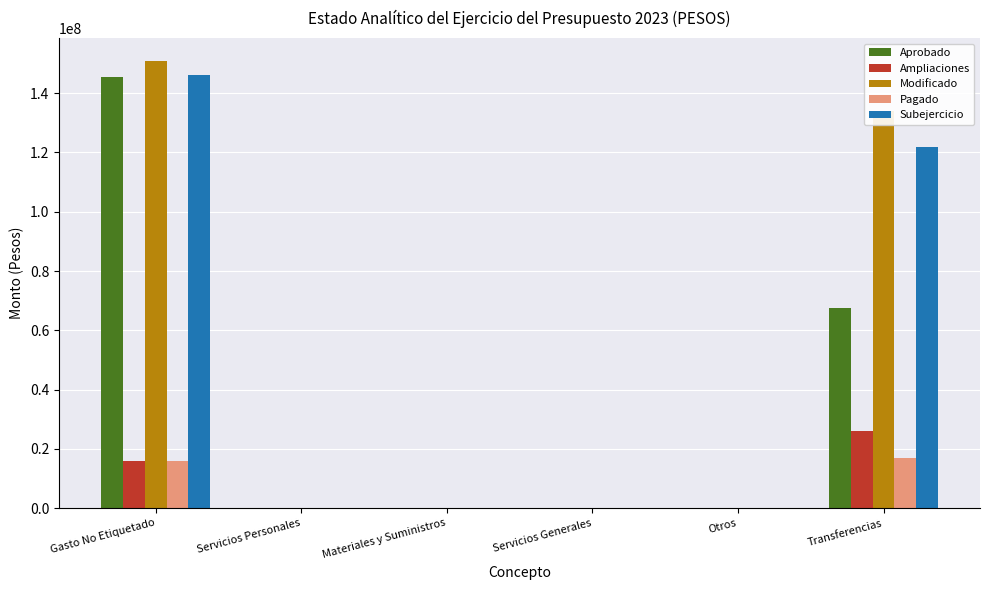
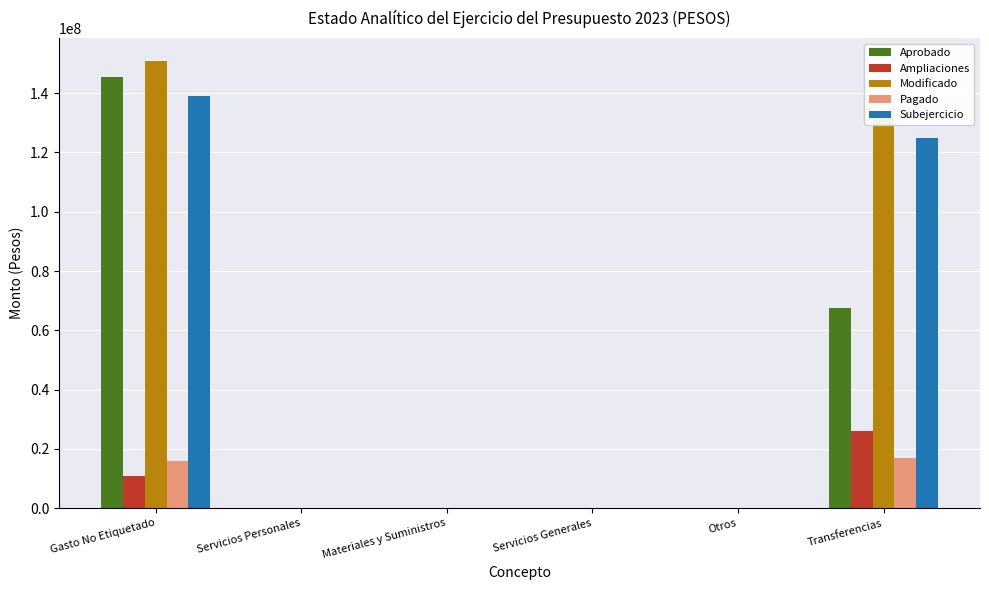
  {
    "Aprobado": {
      "Gasto No Etiquetado": 145000000,
      "Servicios Personales": 0,
      "Materiales y Suministros": 0,
      "Servicios Generales": 0,
      "Otros": 0,
      "Transferencias": 67000000
    },
    "Ampliaciones": {
-     "Gasto No Etiquetado": 16000000,
+     "Gasto No Etiquetado": 11000000,
      "Servicios Personales": 0,
      "Materiales y Suministros": 0,
      "Servicios Generales": 0,
      "Otros": 0,
      "Transferencias": 26000000
    },
    "Modificado": {
      "Gasto No Etiquetado": 151000000,
      "Servicios Personales": 0,
      "Materiales y Suministros": 0,
      "Servicios Generales": 0,
      "Otros": 0
    },
    "Pagado": {
      "Gasto No Etiquetado": 16000000,
      "Servicios Personales": 0,
      "Materiales y Suministros": 0,
      "Servicios Generales": 0,
      "Otros": 0,
      "Transferencias": 17000000
    },
    "Subejercicio": {
-     "Gasto No Etiquetado": 146000000,
+     "Gasto No Etiquetado": 139000000,
      "Servicios Personales": 0,
      "Materiales y Suministros": 0,
      "Servicios Generales": 0,
      "Otros": 0,
-     "Transferencias": 122000000
+     "Transferencias": 125000000
    }
  }
